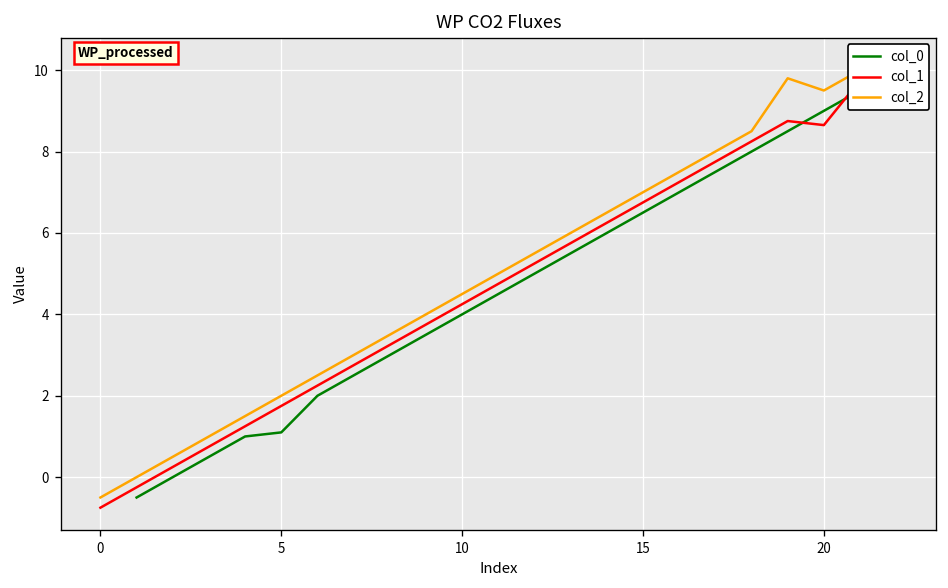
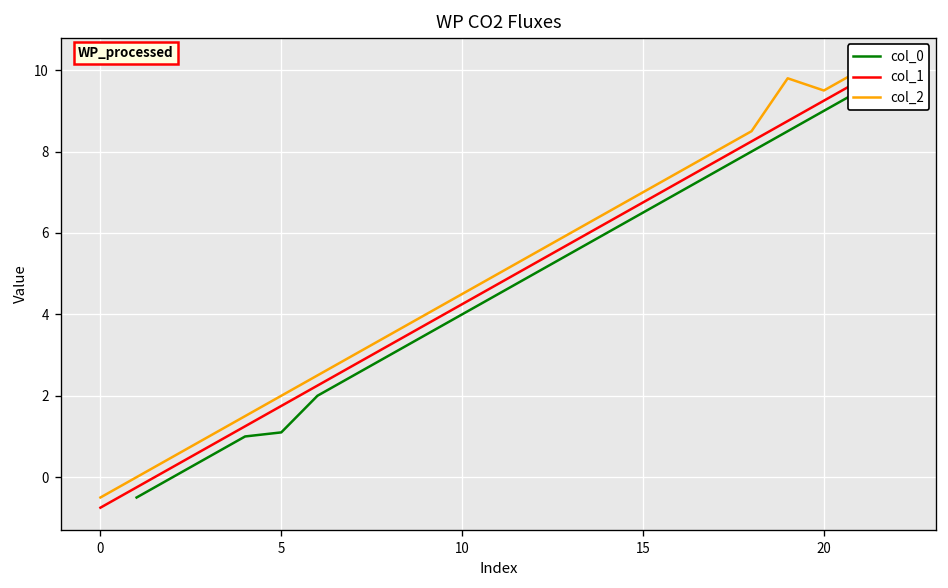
  {
    "col_0": {
      "5": 1.1,
      "10": 4.0,
      "15": 6.5,
      "20": 9.0
    },
    "col_1": {
      "0": -0.8,
      "5": 1.8,
      "10": 4.3,
      "15": 6.8,
-     "20": 8.7
+     "20": 9.3
    },
    "col_2": {
      "0": -0.5,
      "5": 2.0,
      "10": 4.5,
      "15": 7.0,
      "20": 9.5
    }
  }
